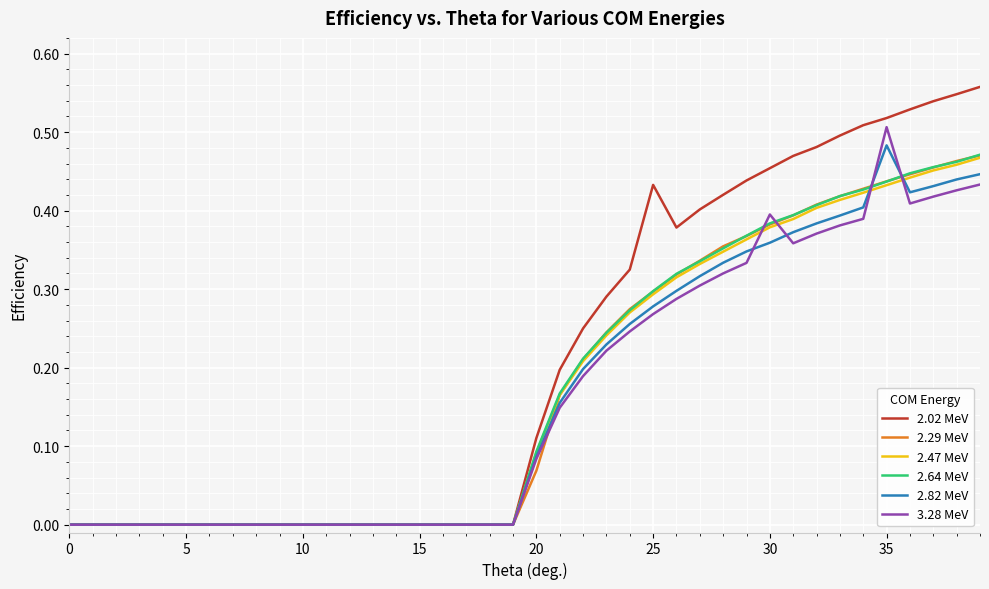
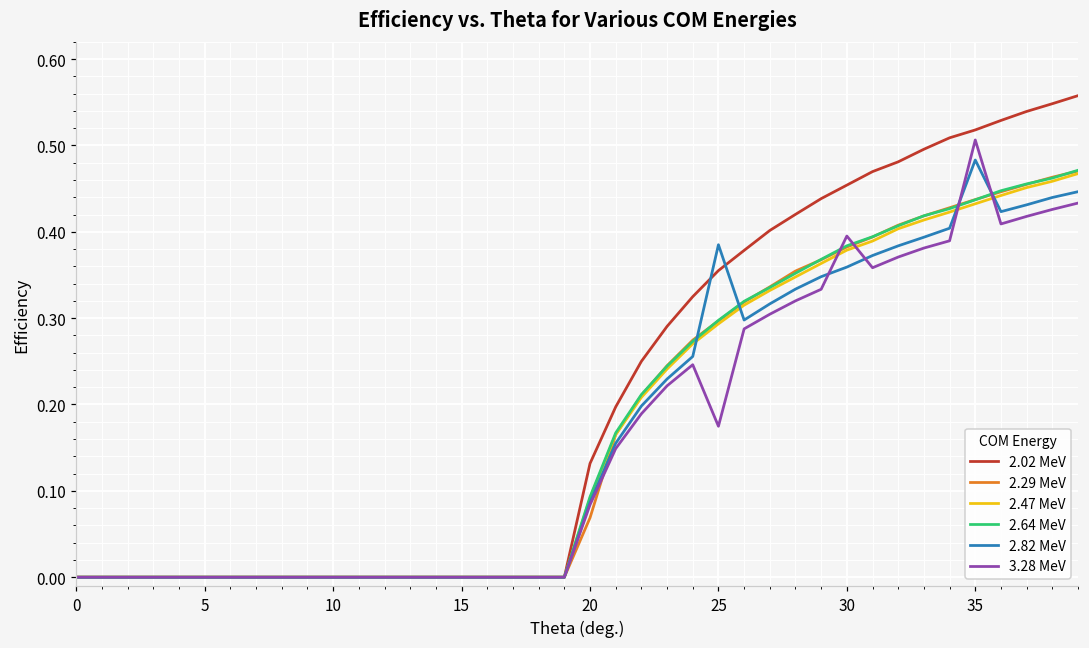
  {
    "2.02 MeV": {
-     "20": 0.11,
-     "25": 0.43,
+     "20": 0.13,
+     "25": 0.36,
      "30": 0.45,
      "35": 0.52
    },
    "2.29 MeV": {
      "20": 0.07
    },
    "2.47 MeV": {
      "25": 0.29,
      "30": 0.38,
      "35": 0.43
    },
    "2.82 MeV": {
-     "25": 0.28,
+     "25": 0.39,
      "30": 0.36,
      "35": 0.48
    },
    "3.28 MeV": {
-     "25": 0.27,
+     "25": 0.17,
      "30": 0.40,
      "35": 0.51
    }
  }
